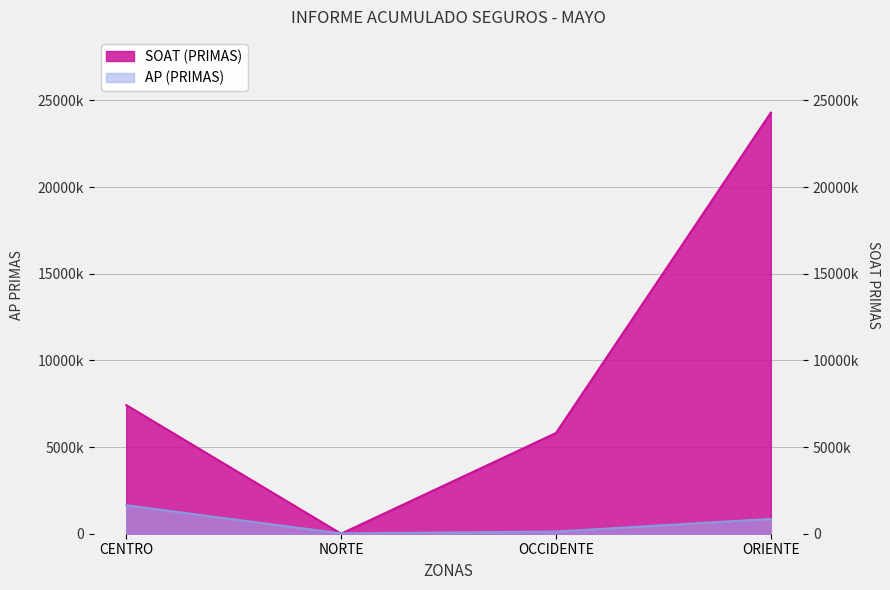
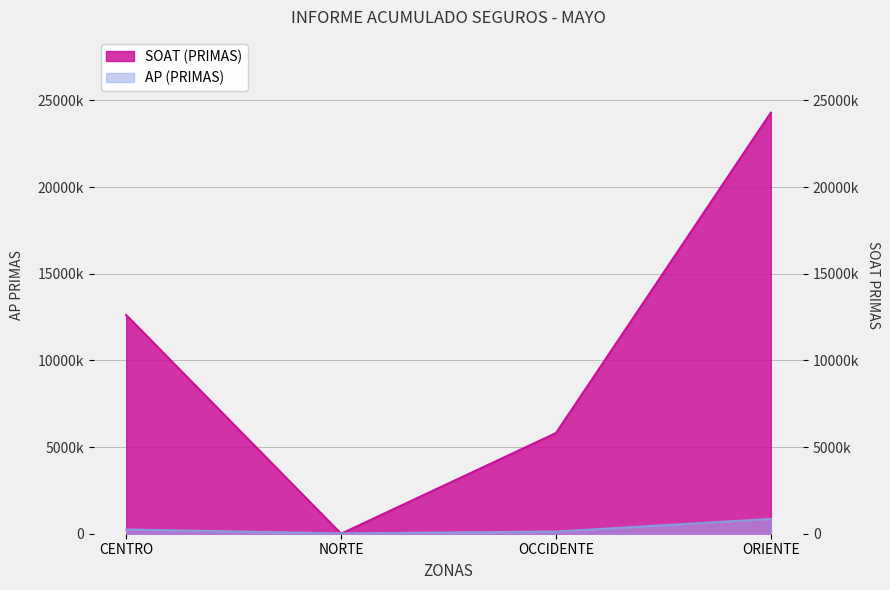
  {
    "SOAT (PRIMAS)": {
-     "CENTRO": 7400000,
+     "CENTRO": 12600000,
      "OCCIDENTE": 5800000,
      "ORIENTE": 24300000
    },
    "AP (PRIMAS)": {
-     "CENTRO": 1600000,
+     "CENTRO": 200000,
      "OCCIDENTE": 100000,
      "ORIENTE": 900000
    }
  }
